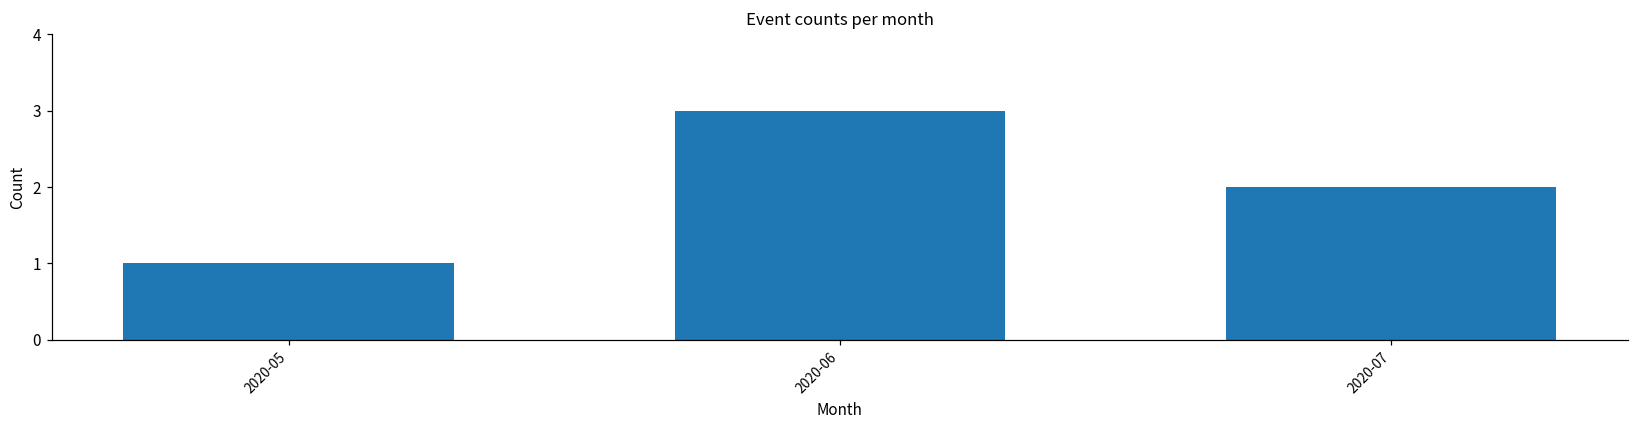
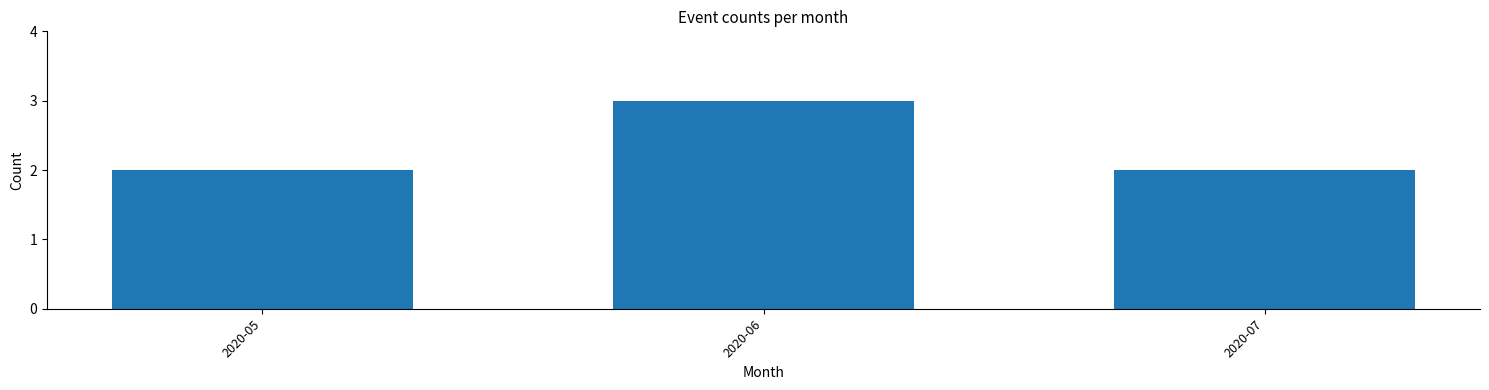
  {
-   "2020-05": 1,
+   "2020-05": 2,
    "2020-06": 3,
    "2020-07": 2
  }
